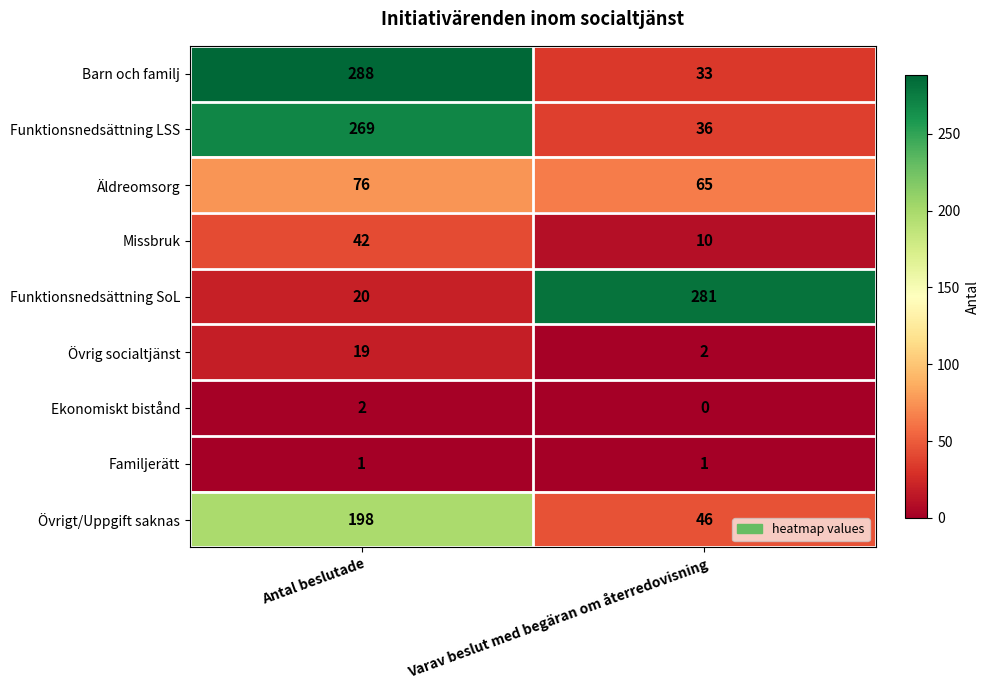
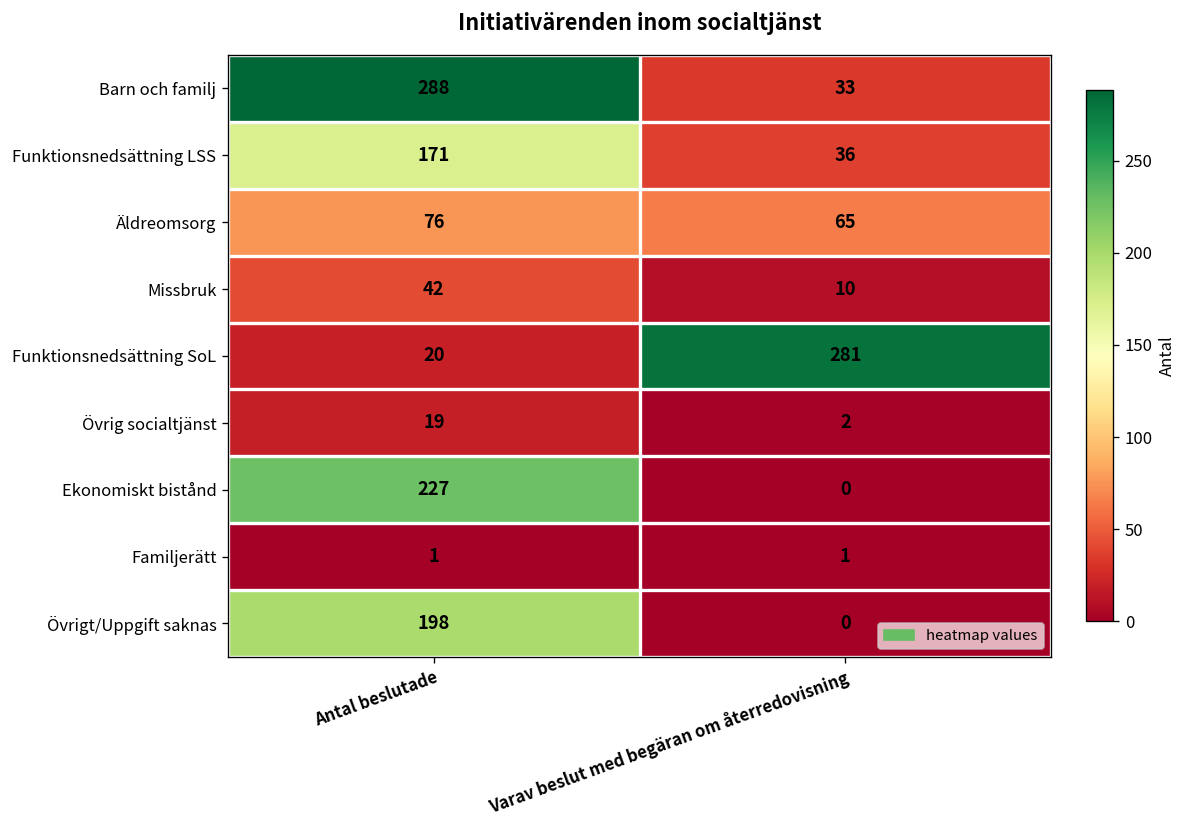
  {
    "Barn och familj": {
      "Antal beslutade": 288,
      "Varav beslut med begäran om återredovisning": 33
    },
    "Funktionsnedsättning LSS": {
-     "Antal beslutade": 269,
+     "Antal beslutade": 171,
      "Varav beslut med begäran om återredovisning": 36
    },
    "Äldreomsorg": {
      "Antal beslutade": 76,
      "Varav beslut med begäran om återredovisning": 65
    },
    "Missbruk": {
      "Antal beslutade": 42,
      "Varav beslut med begäran om återredovisning": 10
    },
    "Funktionsnedsättning SoL": {
      "Antal beslutade": 20,
      "Varav beslut med begäran om återredovisning": 281
    },
    "Övrig socialtjänst": {
      "Antal beslutade": 19,
      "Varav beslut med begäran om återredovisning": 2
    },
    "Ekonomiskt bistånd": {
-     "Antal beslutade": 2,
+     "Antal beslutade": 227,
      "Varav beslut med begäran om återredovisning": 0
    },
    "Familjerätt": {
      "Antal beslutade": 1,
      "Varav beslut med begäran om återredovisning": 1
    },
    "Övrigt/Uppgift saknas": {
      "Antal beslutade": 198,
-     "Varav beslut med begäran om återredovisning": 46
+     "Varav beslut med begäran om återredovisning": 0
    }
  }
